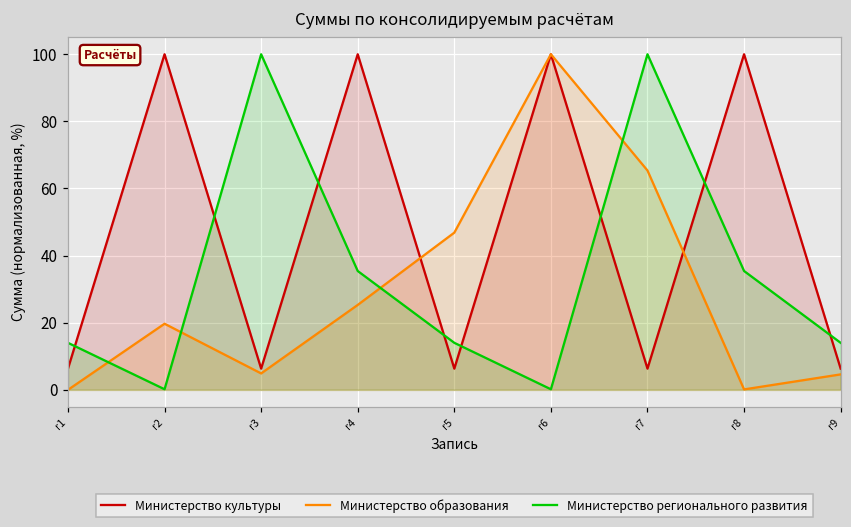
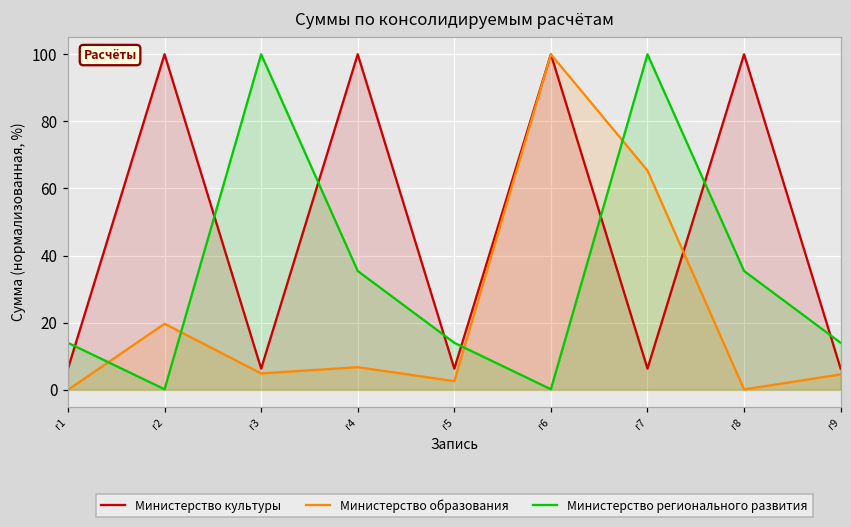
  {
    "Министерство культуры": {
      "r1": 6,
      "r2": 100,
      "r3": 6,
      "r4": 100,
      "r5": 6,
      "r7": 6,
      "r8": 100,
      "r9": 6
    },
    "Министерство образования": {
      "r1": 0,
      "r2": 20,
      "r3": 5,
-     "r4": 25,
-     "r5": 47,
+     "r4": 7,
+     "r5": 3,
      "r7": 65,
      "r8": 0,
      "r9": 5
    },
    "Министерство регионального развития": {
      "r1": 14,
      "r2": 0,
      "r3": 100,
      "r4": 35,
      "r5": 14,
      "r6": 0,
      "r7": 100,
      "r8": 35,
      "r9": 14
    }
  }
